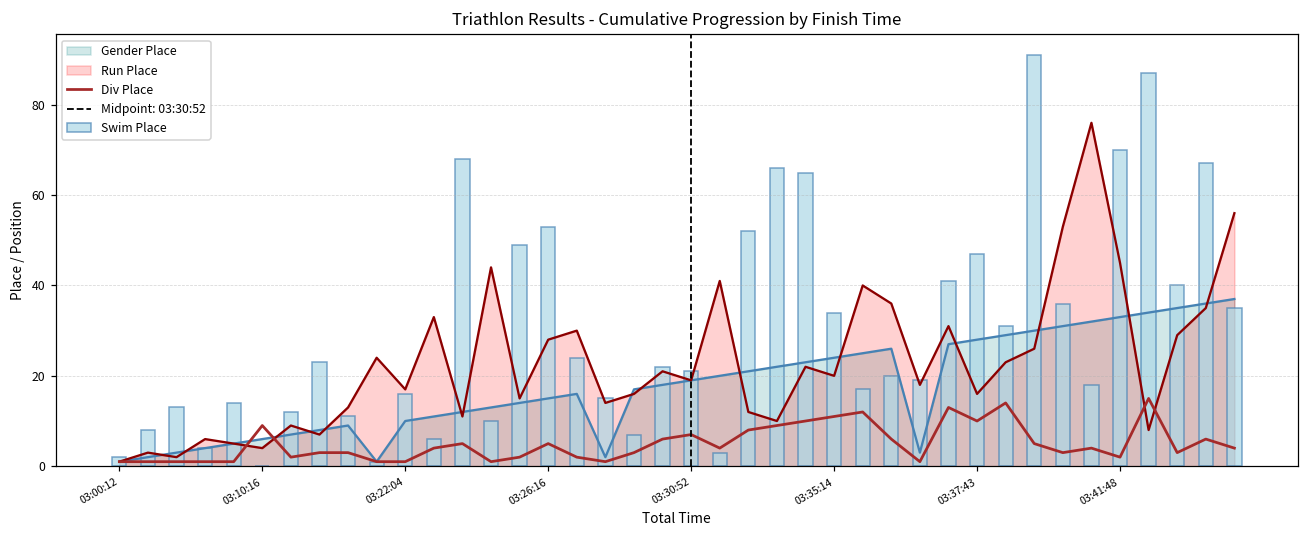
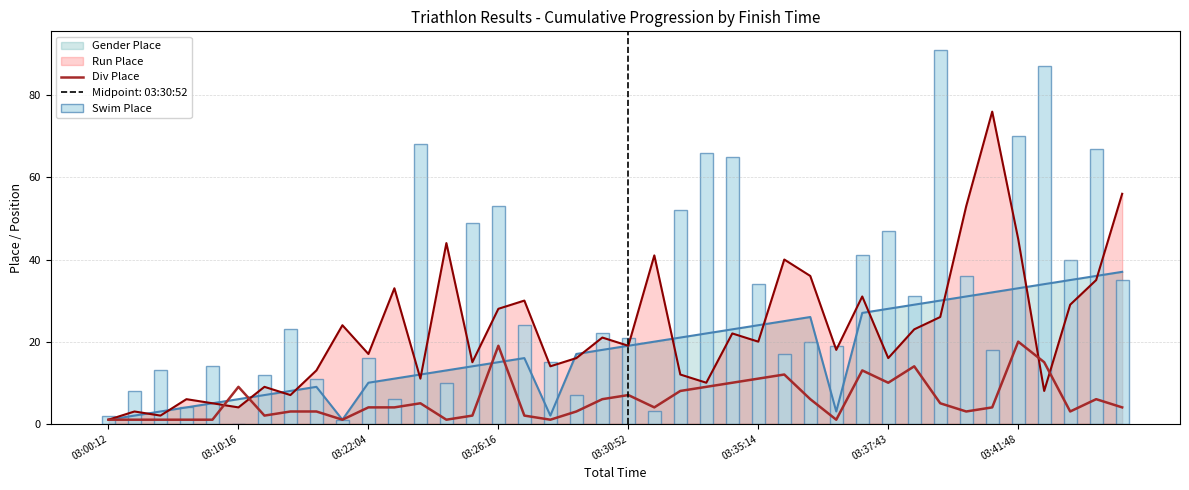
  {
    "Run Place": {
      "03:10:16": 4,
      "03:22:04": 17,
      "03:26:16": 28,
      "03:35:14": 20,
      "03:37:43": 16,
      "03:41:48": 45
    },
    "Div Place": {
      "03:10:16": 9,
-     "03:22:04": 1,
-     "03:26:16": 5,
+     "03:22:04": 4,
+     "03:26:16": 19,
      "03:30:52": 7,
      "03:35:14": 11,
      "03:37:43": 10,
-     "03:41:48": 2
+     "03:41:48": 20
    }
  }
